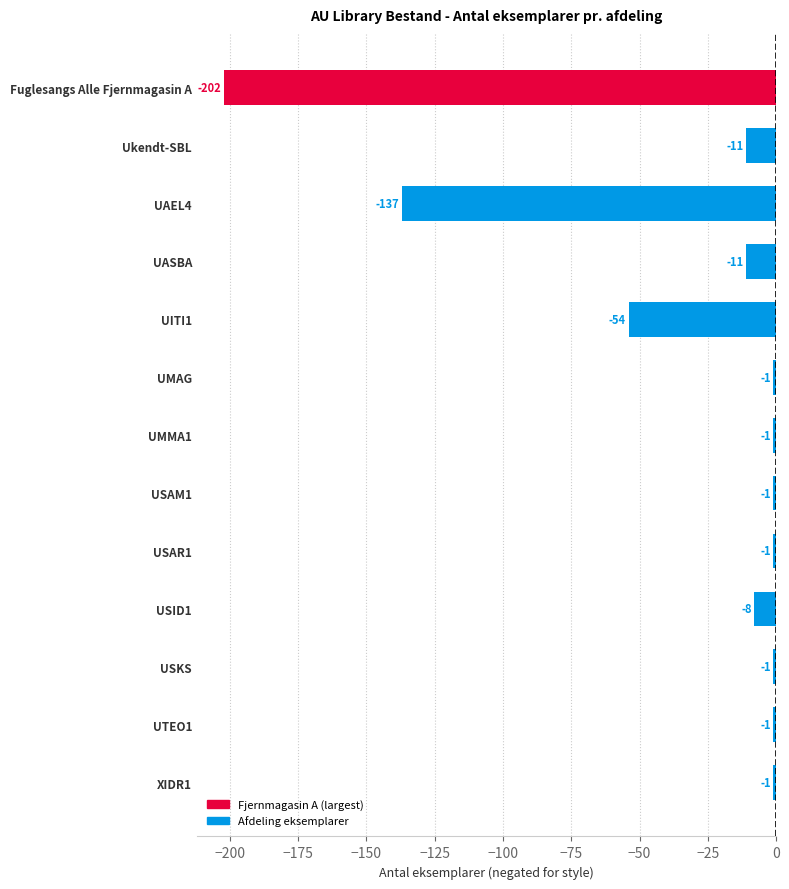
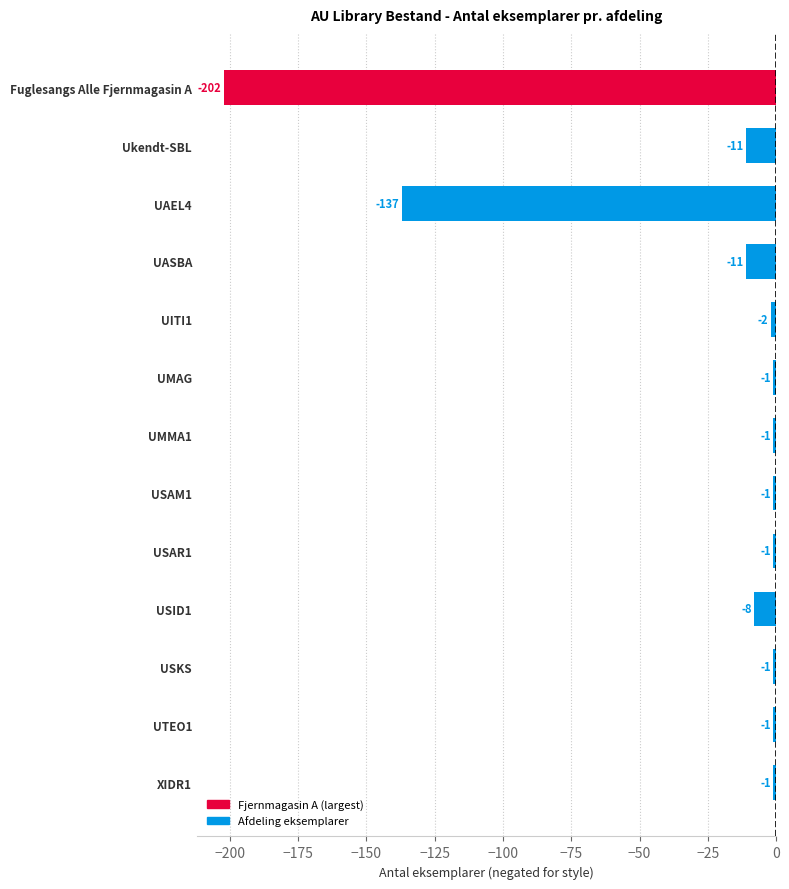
  {
    "Fuglesangs Alle Fjernmagasin A": -202,
    "Ukendt-SBL": -11,
    "UAEL4": -137,
    "UASBA": -11,
-   "UITI1": -54,
+   "UITI1": -2,
    "UMAG": -1,
    "UMMA1": -1,
    "USAM1": -1,
    "USAR1": -1,
    "USID1": -8,
    "USKS": -1,
    "UTEO1": -1,
    "XIDR1": -1
  }
